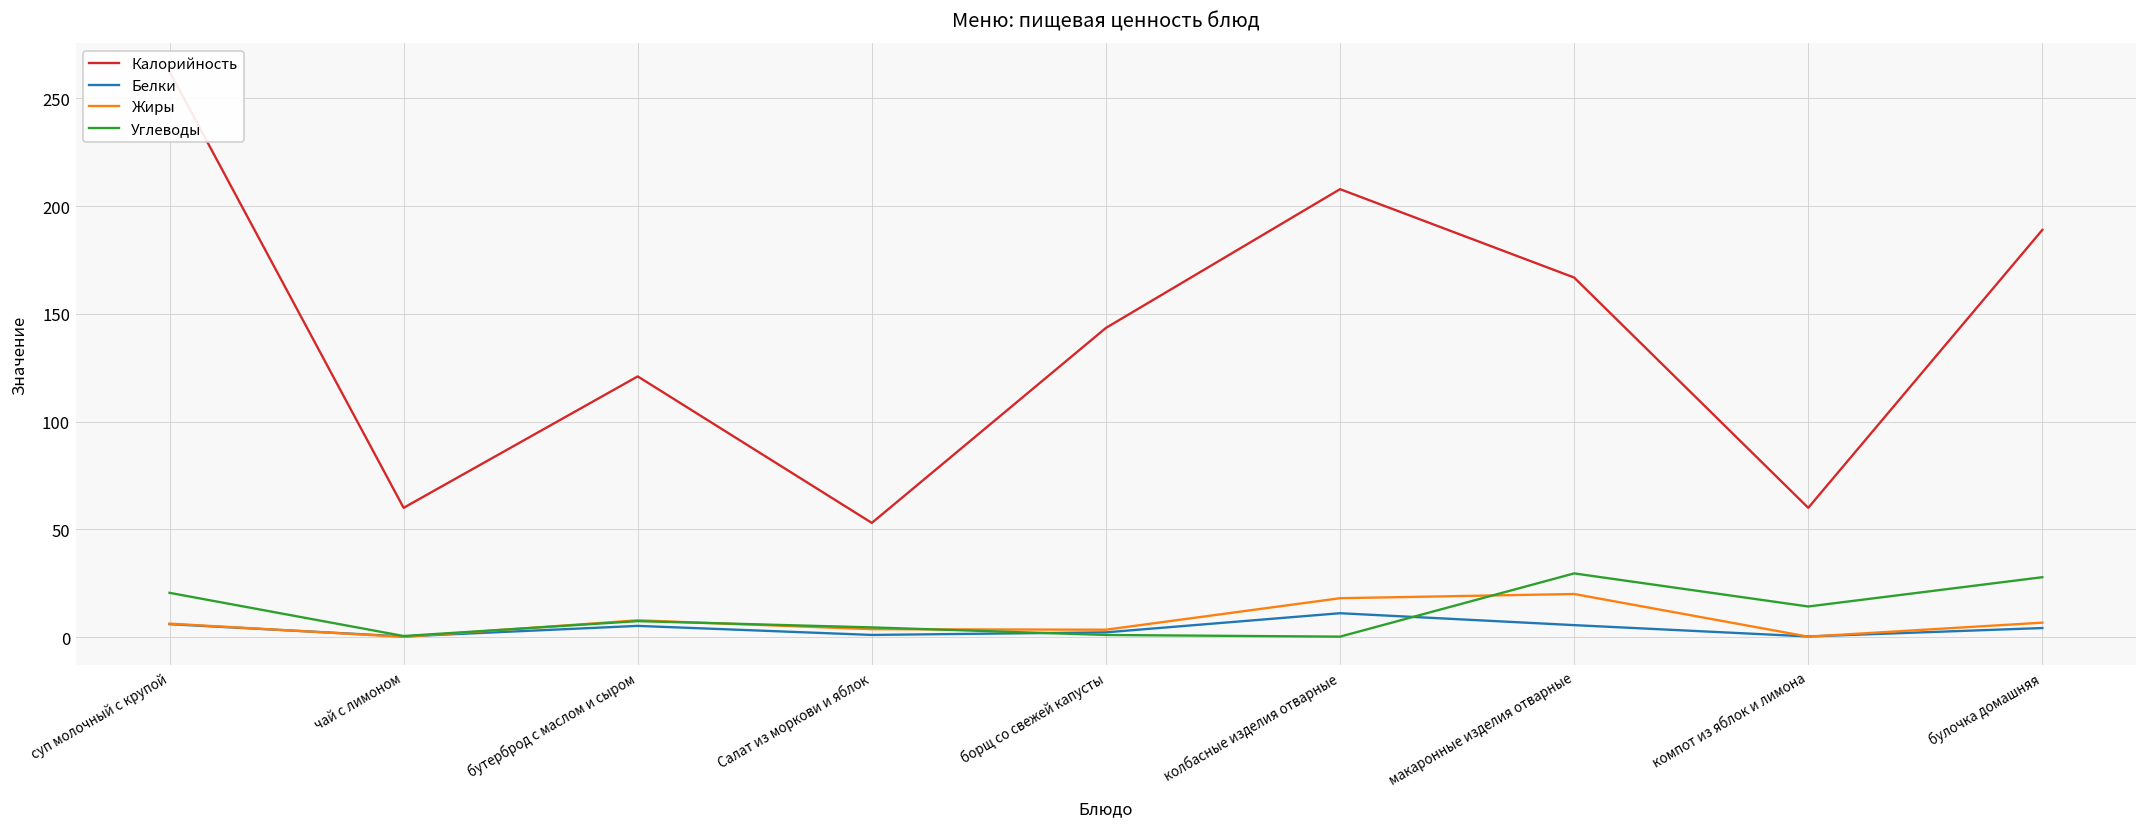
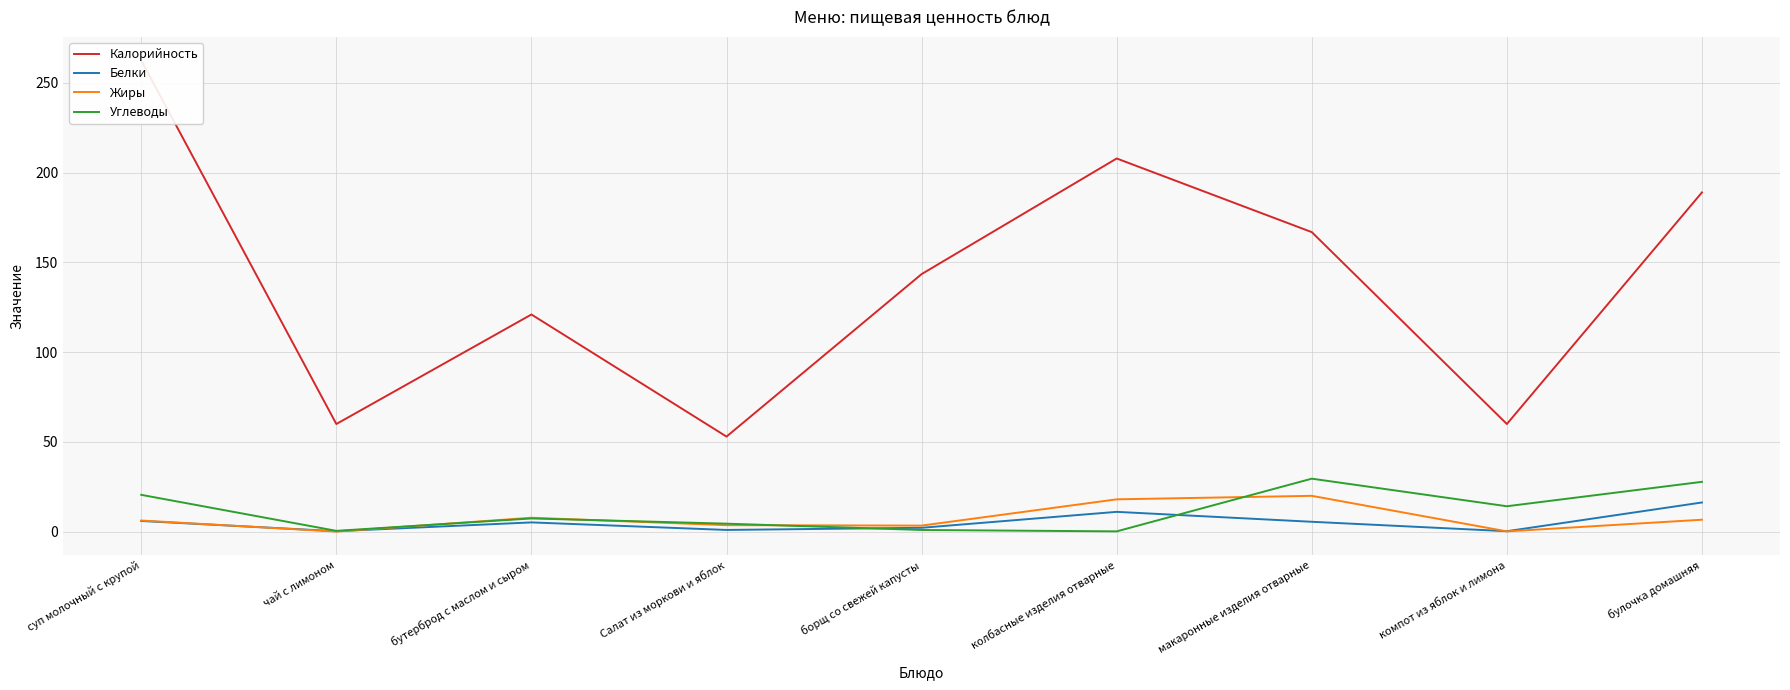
  {
    "Калорийность": {
      "чай с лимоном": 60,
      "бутерброд с маслом и сыром": 121,
      "Салат из моркови и яблок": 53,
      "борщ со свежей капусты": 144,
      "колбасные изделия отварные": 208,
      "макаронные изделия отварные": 167,
      "компот из яблок и лимона": 60,
      "булочка домашняя": 189
    },
    "Белки": {
      "бутерброд с маслом и сыром": 5,
      "Салат из моркови и яблок": 1,
      "колбасные изделия отварные": 11,
      "макаронные изделия отварные": 6,
-     "булочка домашняя": 4
+     "булочка домашняя": 16
    },
    "Жиры": {
      "колбасные изделия отварные": 18,
      "макаронные изделия отварные": 20,
      "булочка домашняя": 7
    },
    "Углеводы": {
      "суп молочный с крупой": 21,
      "колбасные изделия отварные": 0,
      "макаронные изделия отварные": 30,
      "компот из яблок и лимона": 14,
      "булочка домашняя": 28
    }
  }
